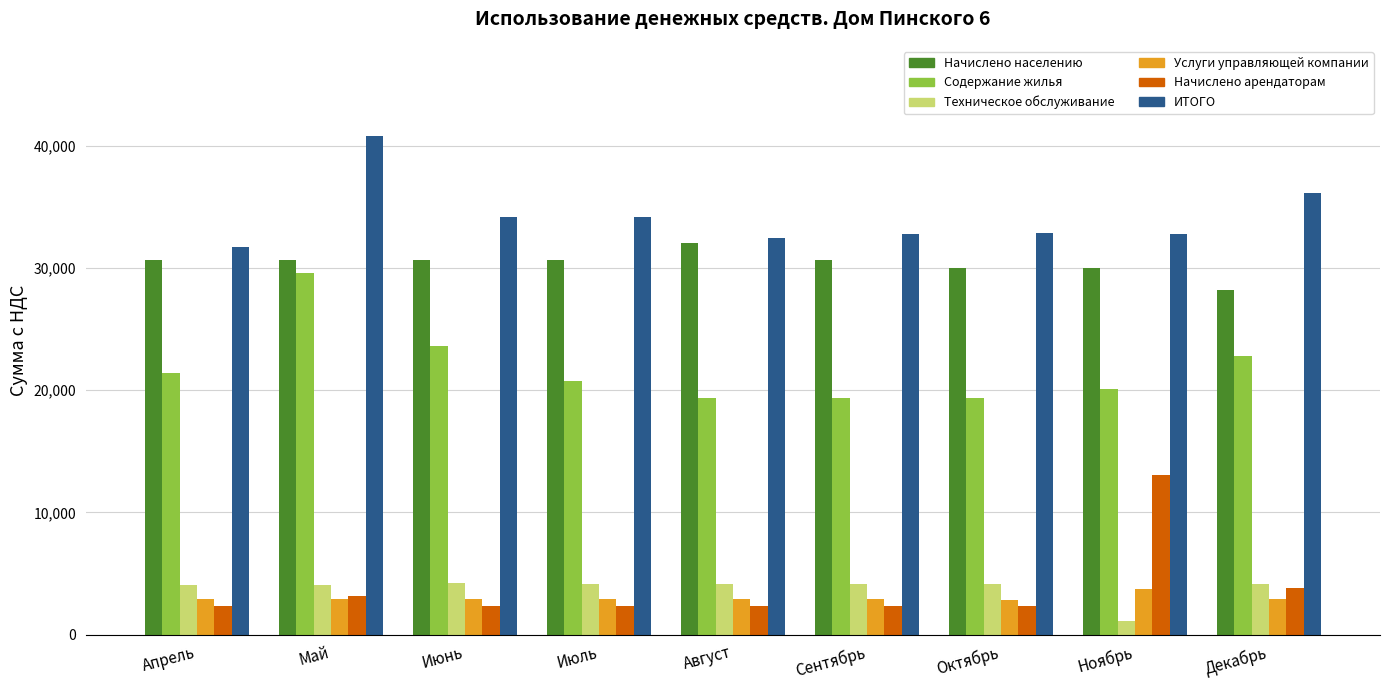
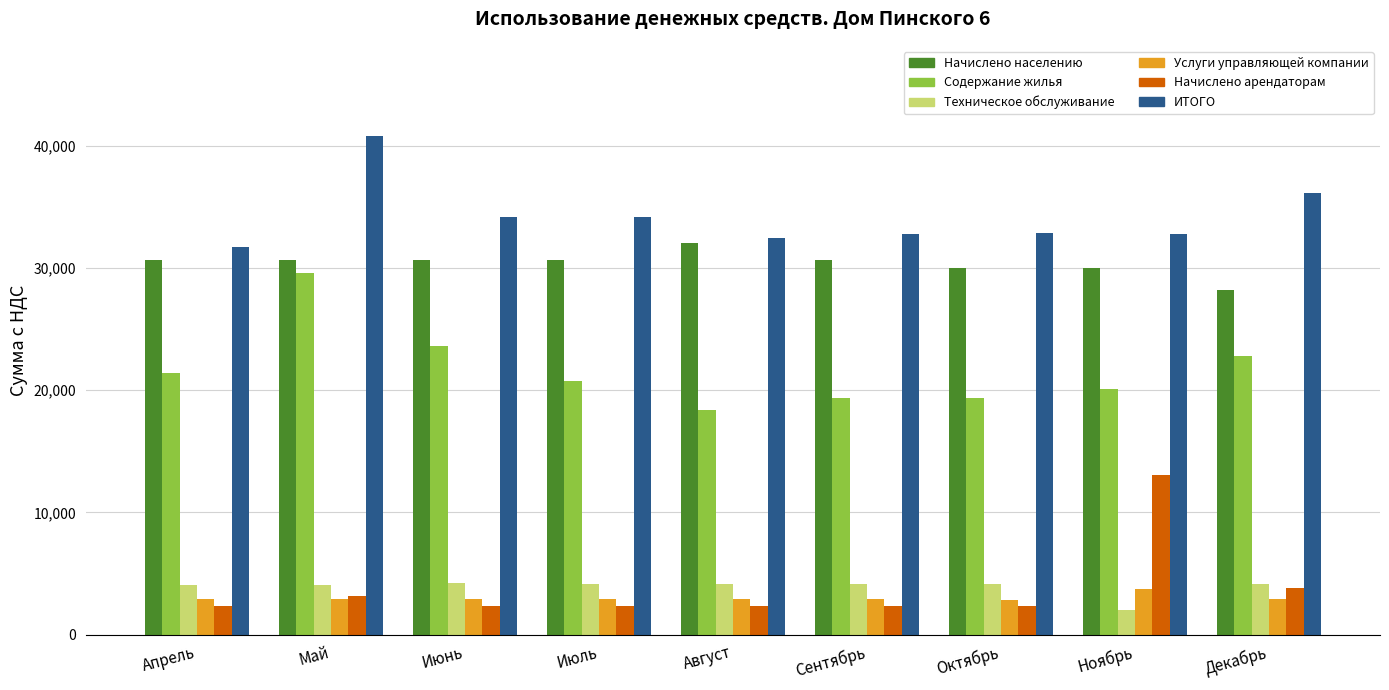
  {
    "Начислено населению": {
      "Апрель": "30,700",
      "Май": "30,700",
      "Июнь": "30,700",
      "Июль": "30,700",
      "Август": "32,100",
      "Сентябрь": "30,700",
      "Октябрь": "30,000",
      "Ноябрь": "30,000",
      "Декабрь": "28,200"
    },
    "Содержание жилья": {
      "Апрель": "21,500",
      "Май": "29,600",
      "Июнь": "23,600",
      "Июль": "20,800",
-     "Август": "19,400",
+     "Август": "18,400",
      "Сентябрь": "19,400",
      "Октябрь": "19,400",
      "Ноябрь": "20,100",
      "Декабрь": "22,800"
    },
    "Техническое обслуживание": {
      "Апрель": "4,100",
      "Май": "4,100",
      "Июнь": "4,200",
      "Июль": "4,100",
      "Август": "4,100",
      "Сентябрь": "4,100",
      "Октябрь": "4,100",
-     "Ноябрь": "1,100",
+     "Ноябрь": "2,000",
      "Декабрь": "4,100"
    },
    "Услуги управляющей компании": {
      "Апрель": "2,900",
      "Май": "3,000",
      "Июнь": "2,900",
      "Июль": "2,900",
      "Август": "2,900",
      "Сентябрь": "2,900",
      "Октябрь": "2,800",
      "Ноябрь": "3,800",
      "Декабрь": "2,900"
    },
    "Начислено арендаторам": {
      "Апрель": "2,300",
      "Май": "3,200",
      "Июнь": "2,300",
      "Июль": "2,300",
      "Август": "2,300",
      "Сентябрь": "2,300",
      "Октябрь": "2,300",
      "Ноябрь": "13,100",
      "Декабрь": "3,800"
    },
    "ИТОГО": {
      "Апрель": "31,700",
      "Май": "40,800",
      "Июнь": "34,200",
      "Июль": "34,200",
      "Август": "32,500",
      "Сентябрь": "32,800",
      "Октябрь": "32,800",
      "Ноябрь": "32,800",
      "Декабрь": "36,200"
    }
  }
